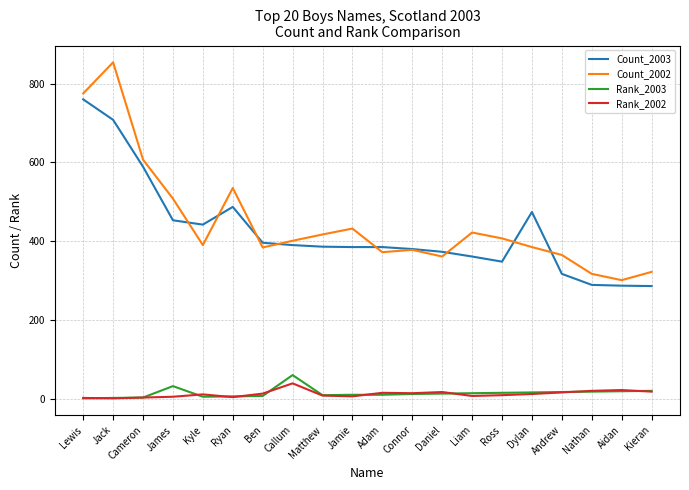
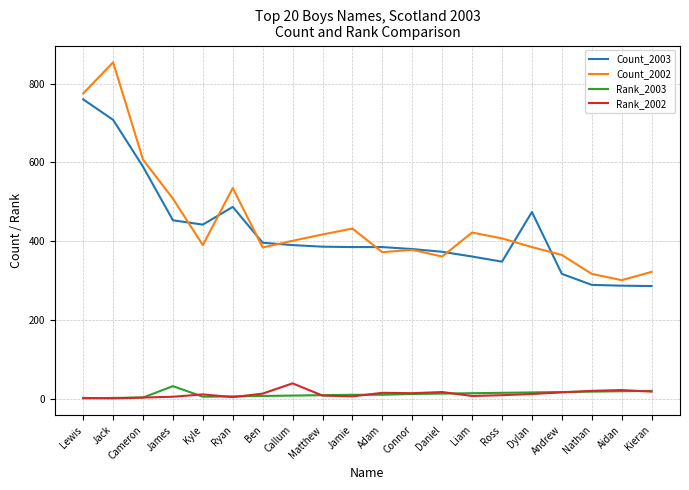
  {
    "Count_2003": {
      "Lewis": 760,
      "Jack": 710,
      "Cameron": 590,
      "James": 450,
      "Kyle": 440,
      "Ryan": 490,
      "Ben": 400,
      "Callum": 390,
      "Matthew": 390,
      "Jamie": 390,
      "Adam": 390,
      "Daniel": 370,
      "Liam": 360,
      "Ross": 350,
      "Dylan": 470,
      "Andrew": 320,
      "Nathan": 290,
      "Aidan": 290,
      "Kieran": 290
    },
    "Count_2002": {
      "Lewis": 780,
      "Jack": 850,
      "Cameron": 610,
      "James": 510,
      "Kyle": 390,
      "Ryan": 540,
      "Ben": 380,
      "Callum": 400,
      "Matthew": 420,
      "Jamie": 430,
      "Adam": 370,
      "Daniel": 360,
      "Liam": 420,
      "Ross": 410,
      "Dylan": 390,
      "Andrew": 370,
      "Nathan": 320,
      "Aidan": 300,
      "Kieran": 320
    },
    "Rank_2003": {
      "James": 30,
-     "Callum": 60,
+     "Callum": 10,
      "Liam": 10
    },
    "Rank_2002": {
      "James": 10,
      "Callum": 40,
      "Liam": 10
    }
  }
